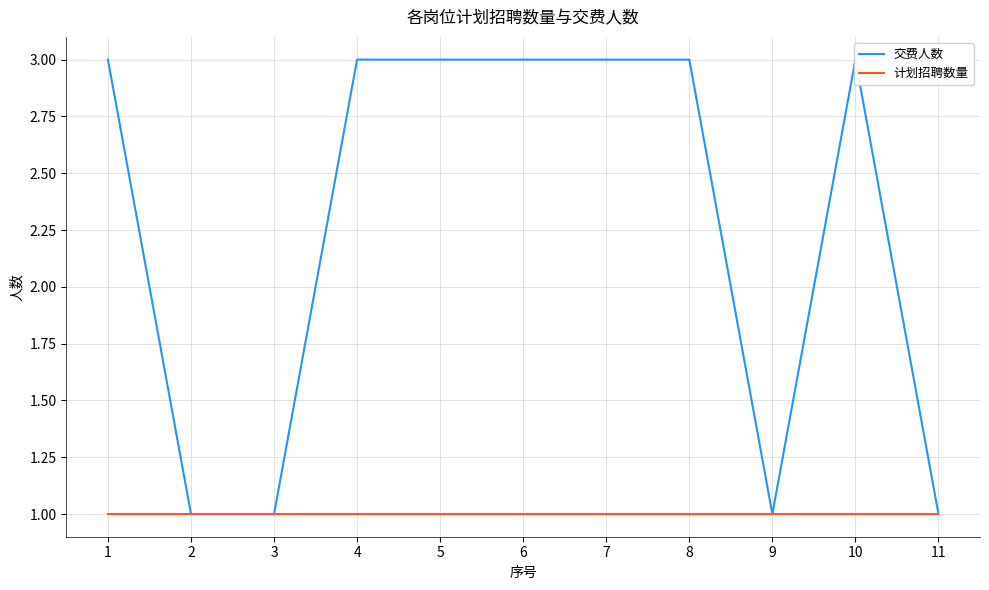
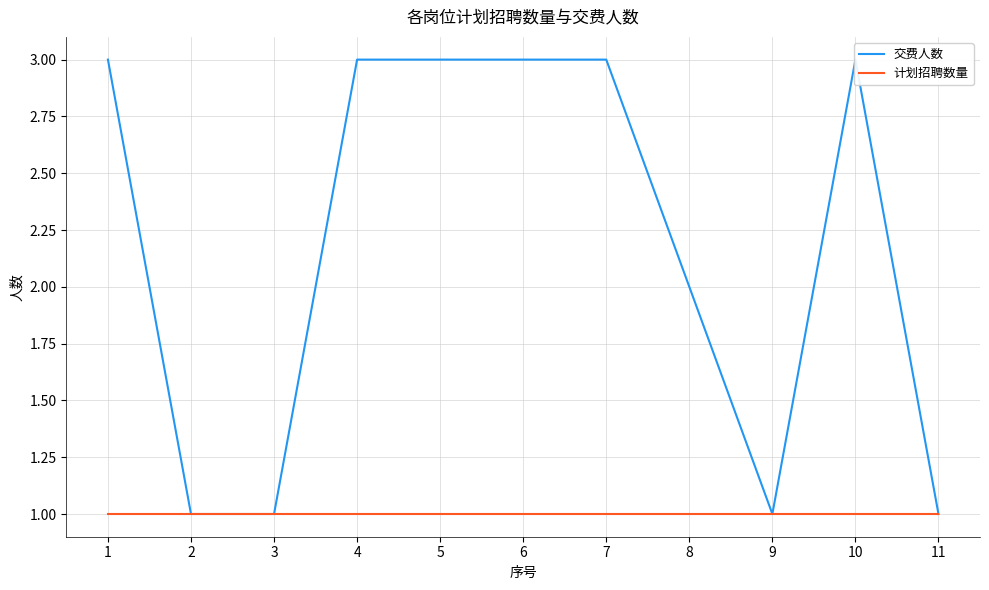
  {
    "交费人数": {
      "1": 3,
      "4": 3,
      "5": 3,
      "6": 3,
      "7": 3,
-     "8": 3
+     "8": 2
    },
    "计划招聘数量": {
      "1": 1,
      "4": 1,
      "5": 1,
      "6": 1,
      "7": 1,
      "8": 1,
      "10": 1
    }
  }
